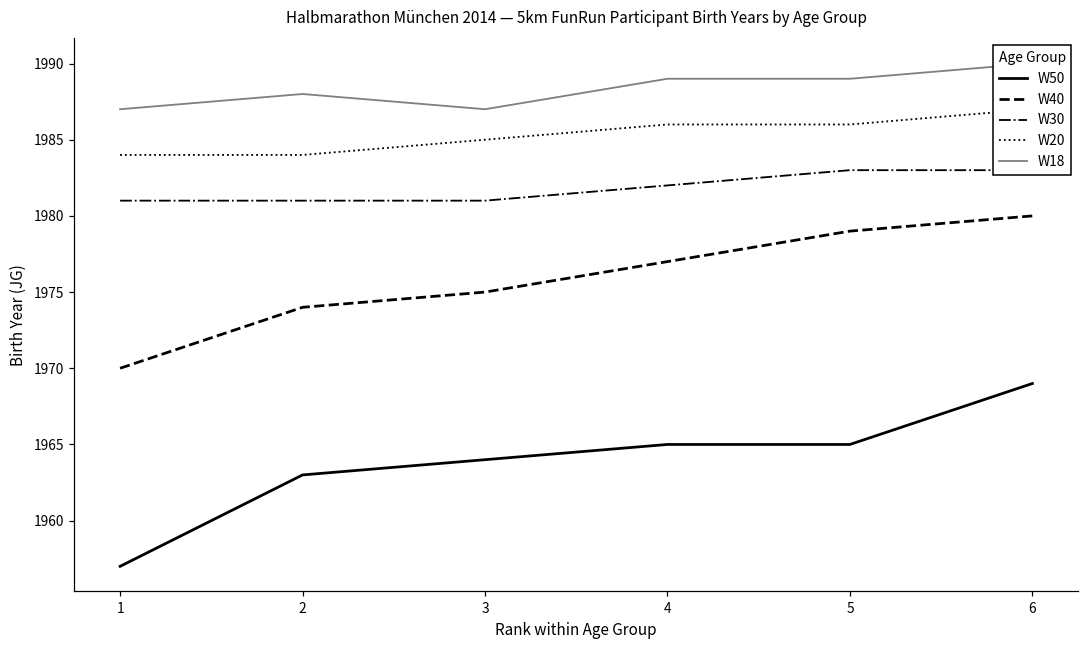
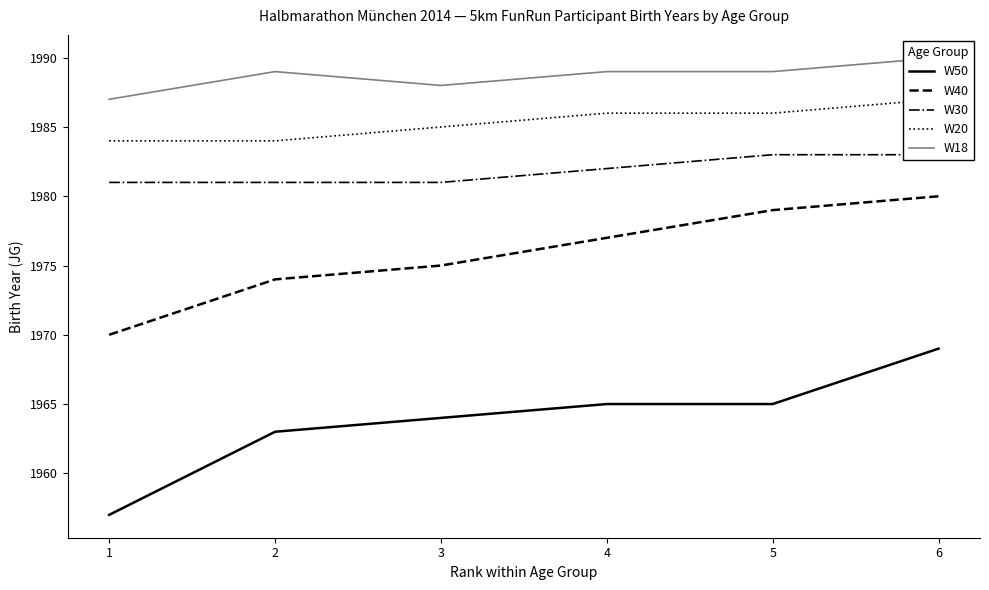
  {
    "W18": {
      "1": 1987,
-     "2": 1988,
-     "3": 1987,
+     "2": 1989,
+     "3": 1988,
      "4": 1989,
      "5": 1989
    }
  }
